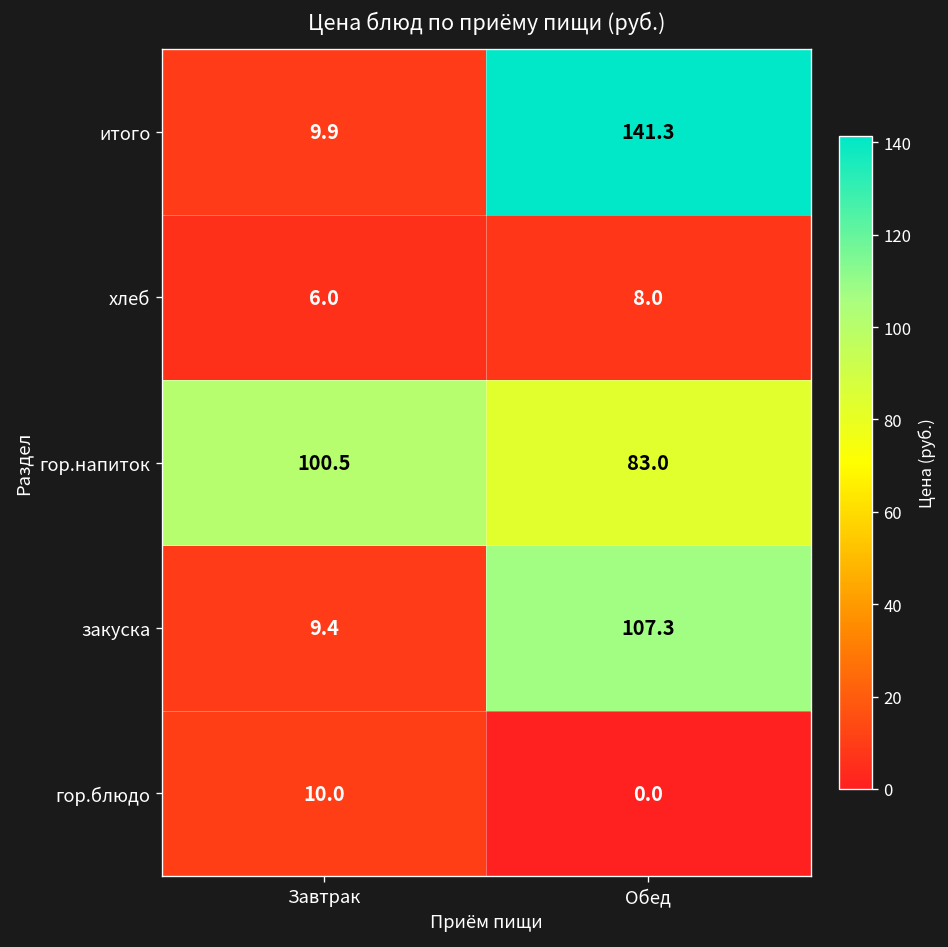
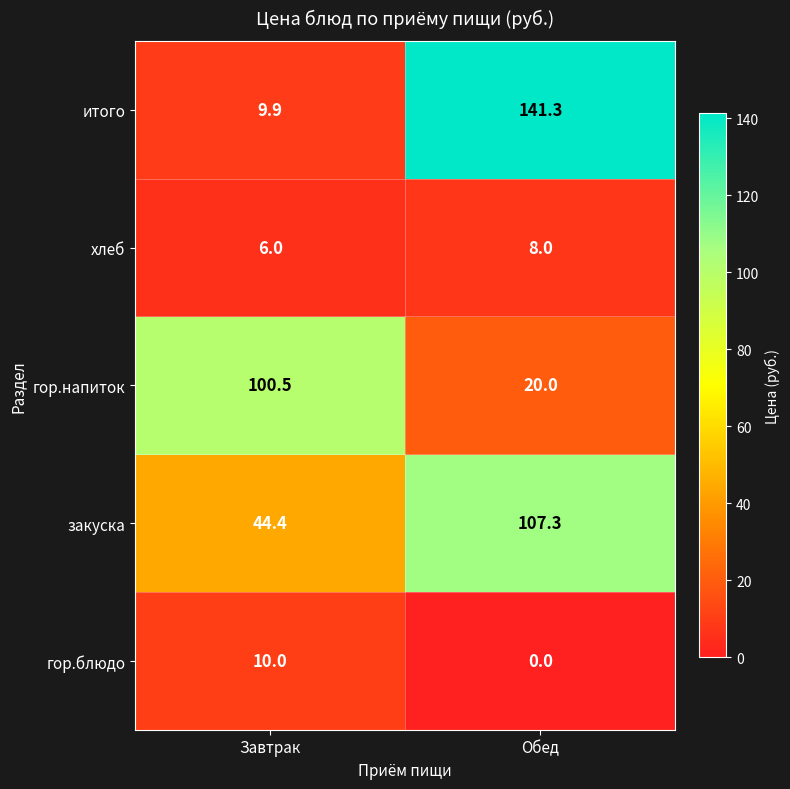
  {
    "итого": {
      "Завтрак": 9.9,
      "Обед": 141.3
    },
    "хлеб": {
      "Завтрак": 6.0,
      "Обед": 8.0
    },
    "гор.напиток": {
      "Завтрак": 100.5,
-     "Обед": 83.0
+     "Обед": 20.0
    },
    "закуска": {
-     "Завтрак": 9.4,
+     "Завтрак": 44.4,
      "Обед": 107.3
    },
    "гор.блюдо": {
      "Завтрак": 10.0,
      "Обед": 0.0
    }
  }
